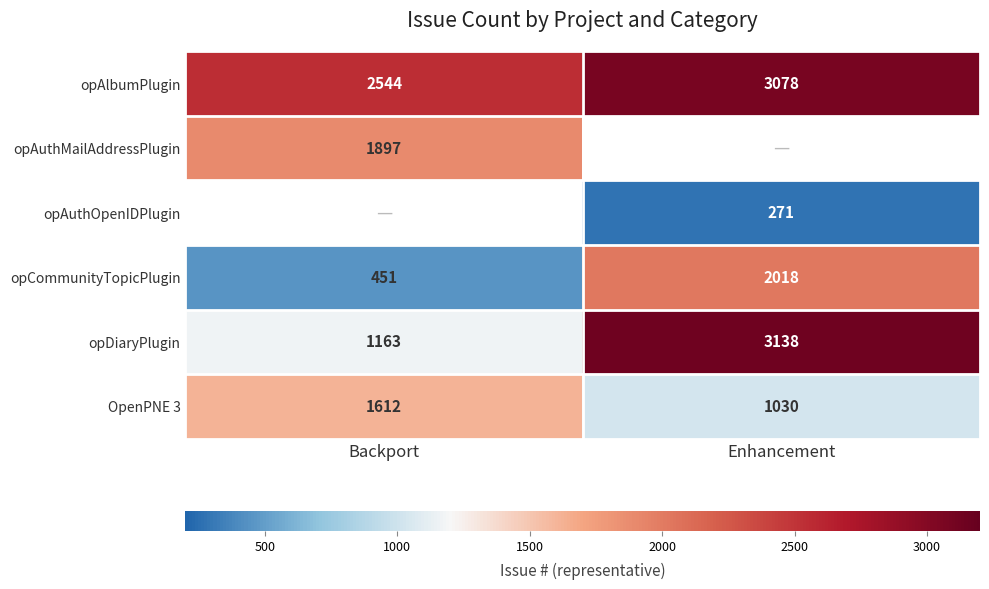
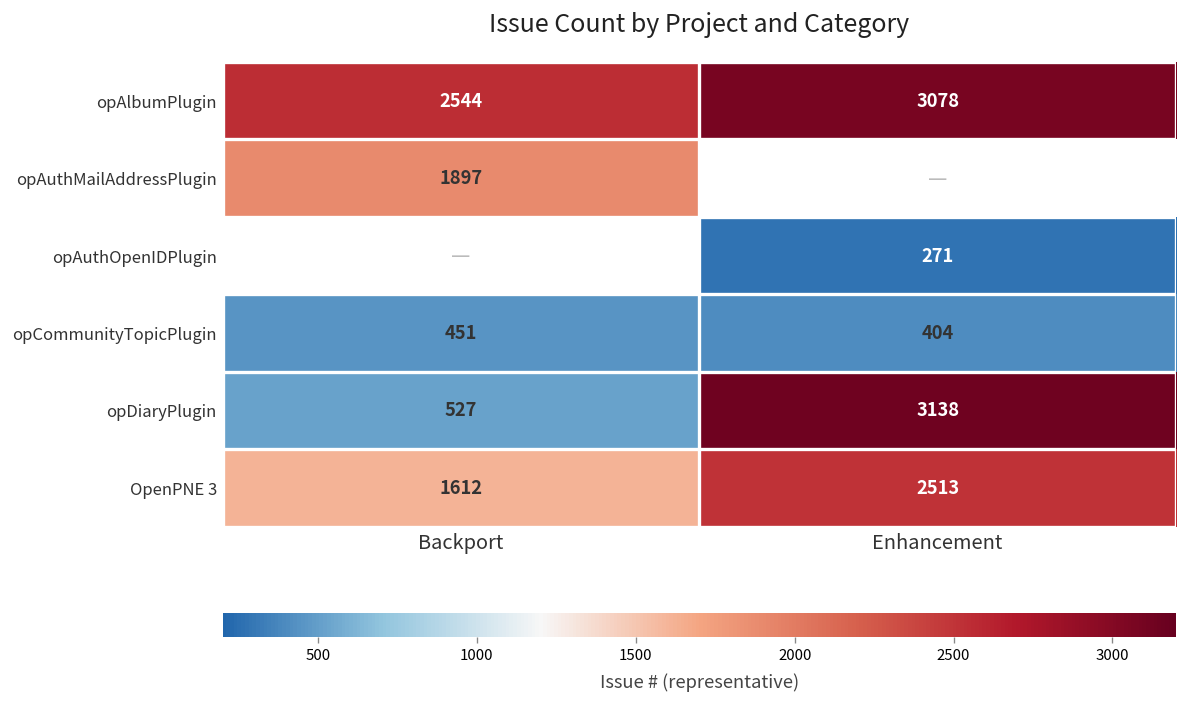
  {
    "opAlbumPlugin": {
      "Backport": 2544,
      "Enhancement": 3078
    },
    "opAuthMailAddressPlugin": {
      "Backport": 1897
    },
    "opAuthOpenIDPlugin": {
      "Enhancement": 271
    },
    "opCommunityTopicPlugin": {
      "Backport": 451,
-     "Enhancement": 2018
+     "Enhancement": 404
    },
    "opDiaryPlugin": {
-     "Backport": 1163,
+     "Backport": 527,
      "Enhancement": 3138
    },
    "OpenPNE 3": {
      "Backport": 1612,
-     "Enhancement": 1030
+     "Enhancement": 2513
    }
  }
